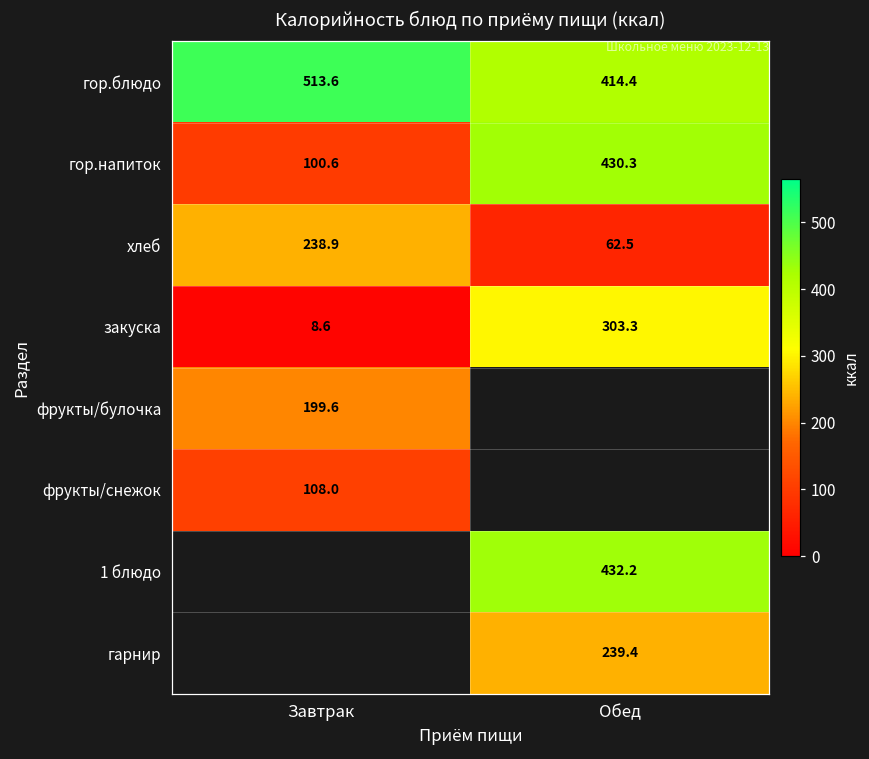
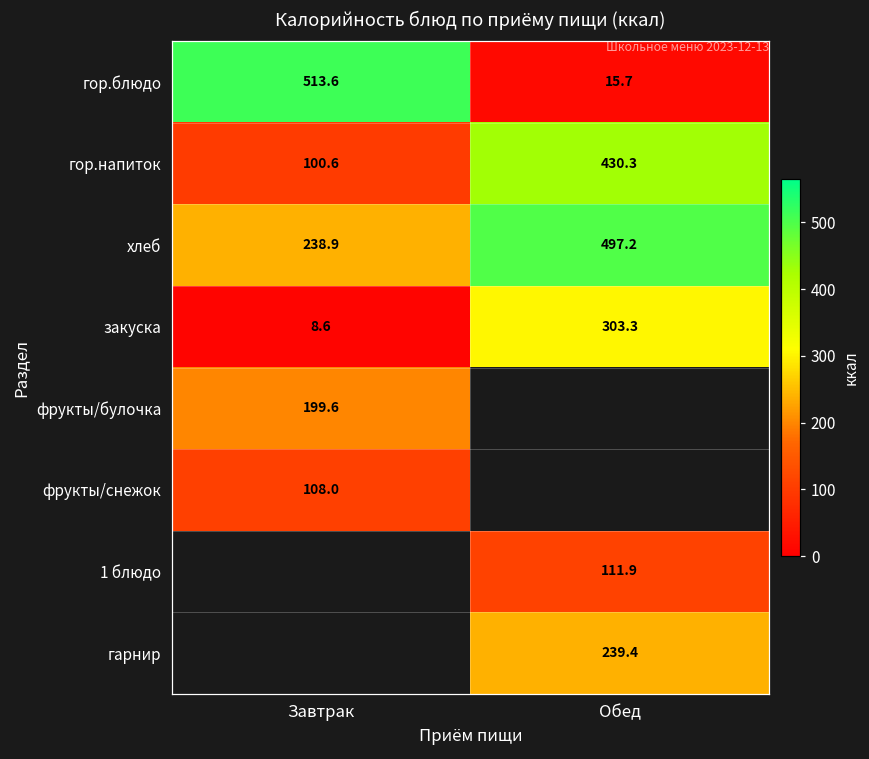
  {
    "гор.блюдо": {
      "Завтрак": 513.6,
-     "Обед": 414.4
+     "Обед": 15.7
    },
    "гор.напиток": {
      "Завтрак": 100.6,
      "Обед": 430.3
    },
    "хлеб": {
      "Завтрак": 238.9,
-     "Обед": 62.5
+     "Обед": 497.2
    },
    "закуска": {
      "Завтрак": 8.6,
      "Обед": 303.3
    },
    "фрукты/булочка": {
      "Завтрак": 199.6
    },
    "фрукты/снежок": {
      "Завтрак": 108.0
    },
    "1 блюдо": {
-     "Обед": 432.2
+     "Обед": 111.9
    },
    "гарнир": {
      "Обед": 239.4
    }
  }
